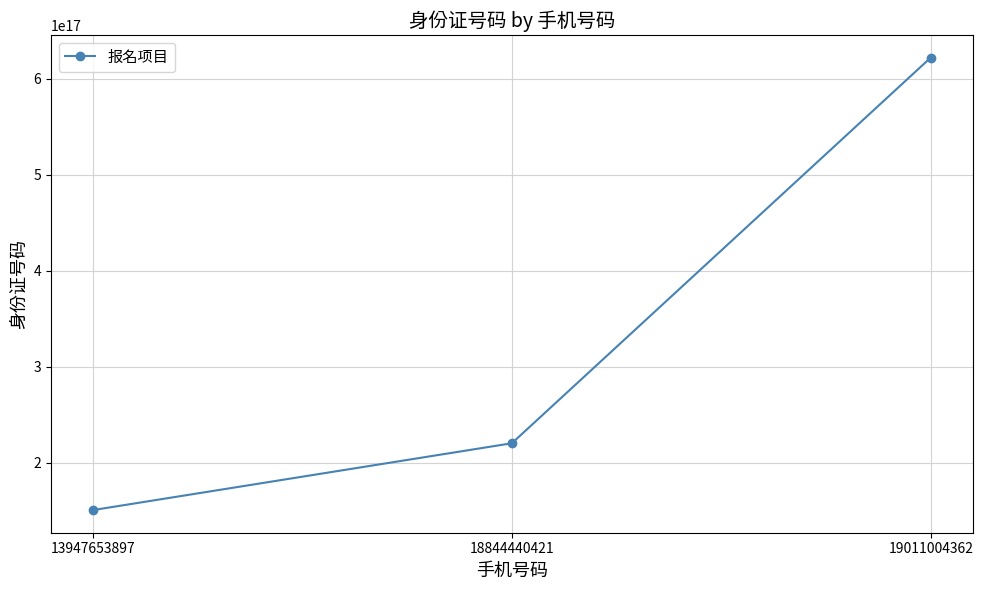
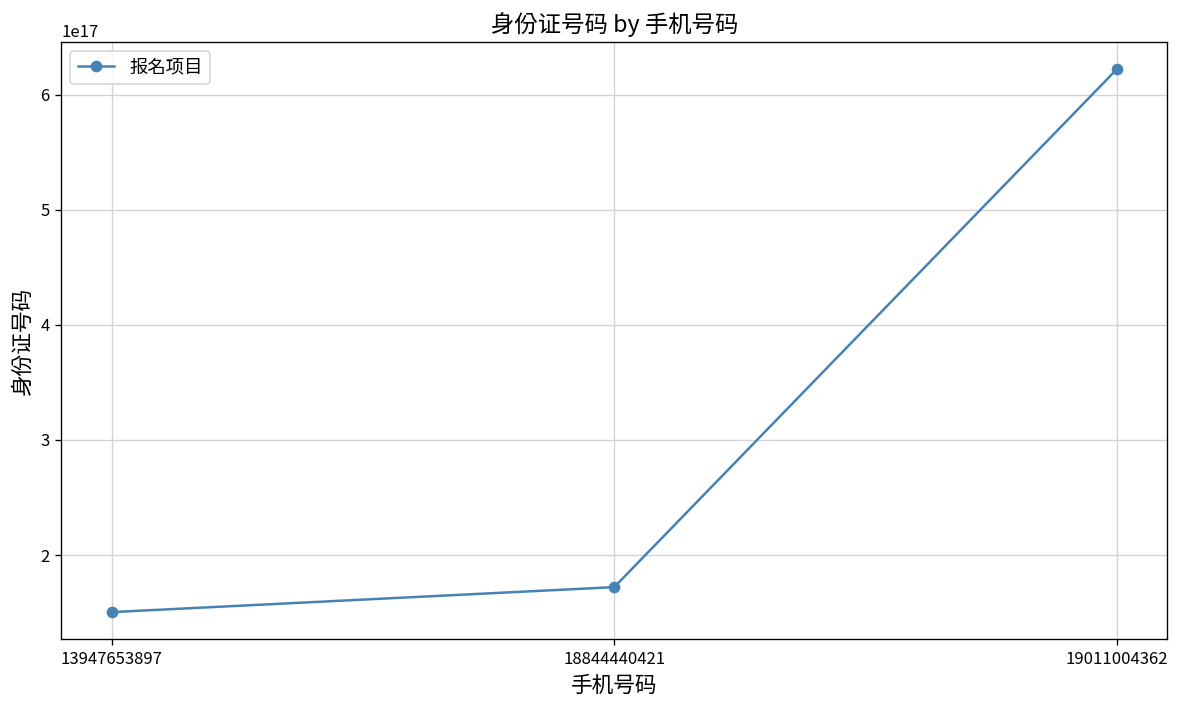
  {
    "13947653897": 150000000000000000,
-   "18844440421": 220000000000000000,
+   "18844440421": 170000000000000000,
    "19011004362": 620000000000000000
  }
